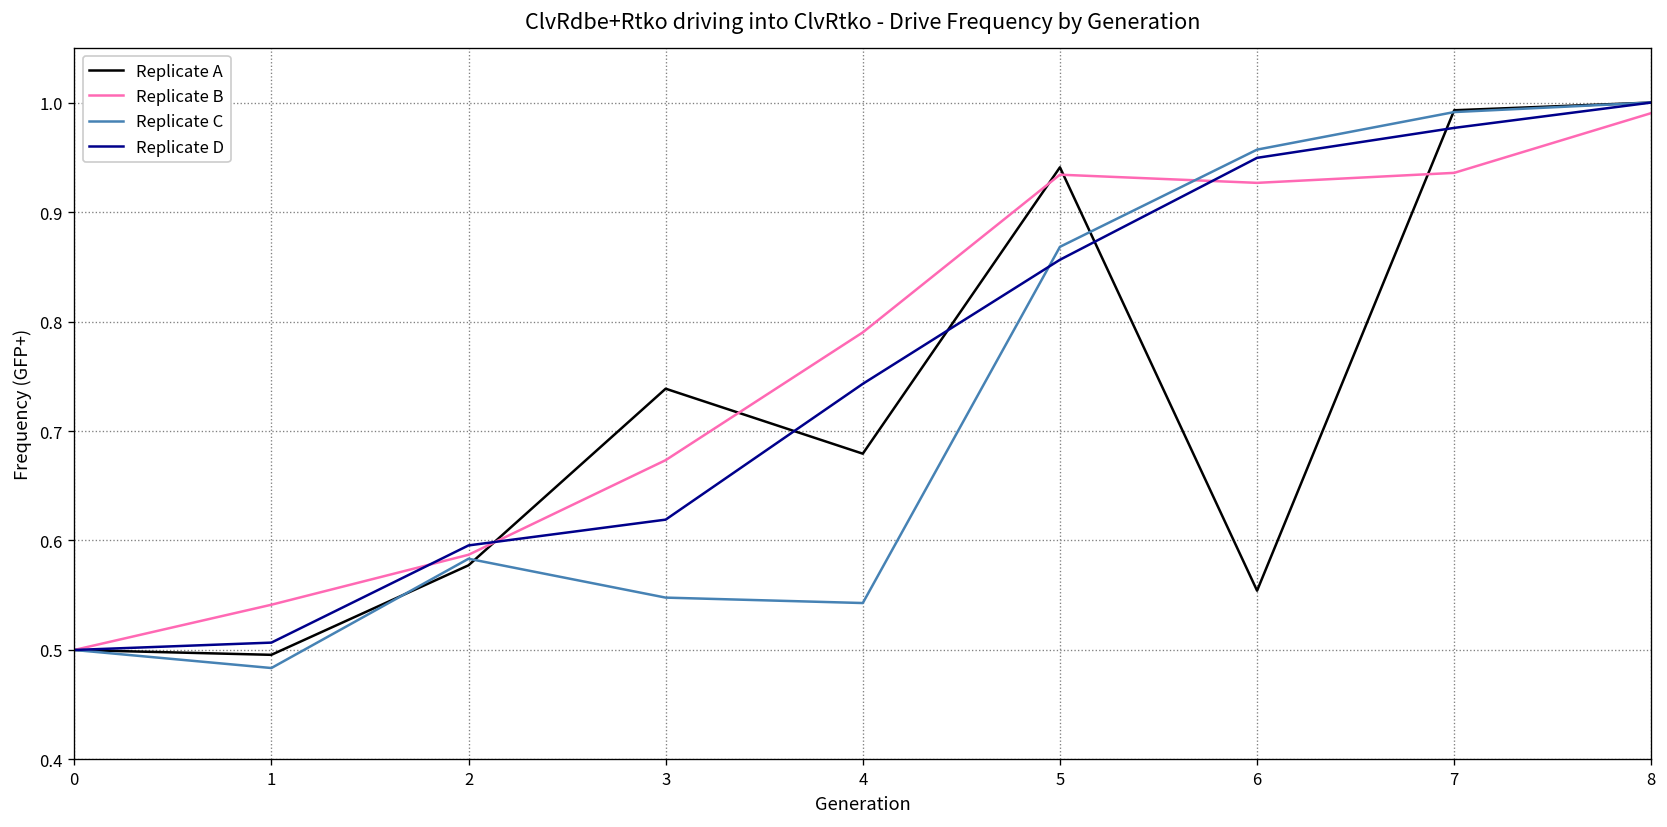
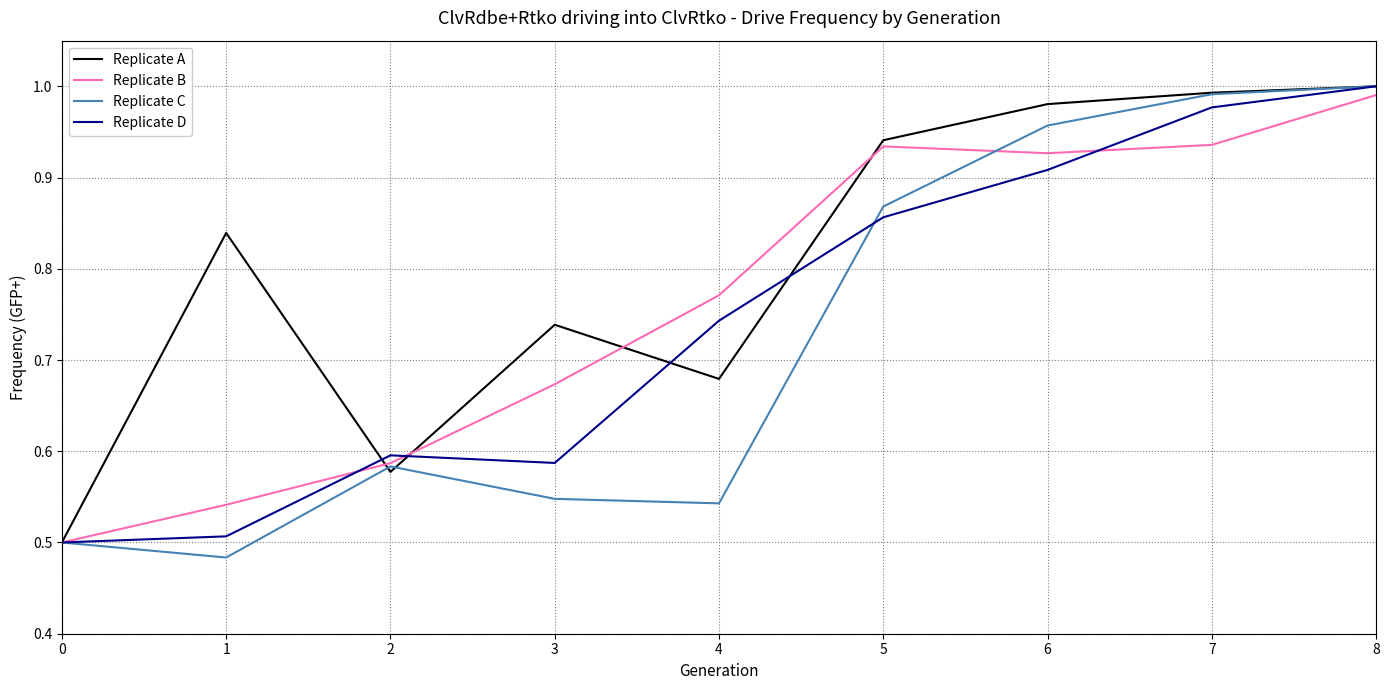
  {
    "Replicate A": {
-     "1": 0.50,
+     "1": 0.84,
      "2": 0.58,
      "3": 0.74,
      "4": 0.68,
      "5": 0.94,
-     "6": 0.55
+     "6": 0.98
    },
    "Replicate B": {
      "1": 0.54,
      "2": 0.59,
      "3": 0.67,
-     "4": 0.79,
+     "4": 0.77,
      "5": 0.93,
      "6": 0.93,
      "7": 0.94,
      "8": 0.99
    },
    "Replicate C": {
      "1": 0.48,
      "2": 0.58,
      "3": 0.55,
      "4": 0.54,
      "5": 0.87,
      "6": 0.96
    },
    "Replicate D": {
      "1": 0.51,
      "2": 0.60,
-     "3": 0.62,
+     "3": 0.59,
      "4": 0.74,
      "5": 0.86,
-     "6": 0.95,
+     "6": 0.91,
      "7": 0.98
    }
  }
